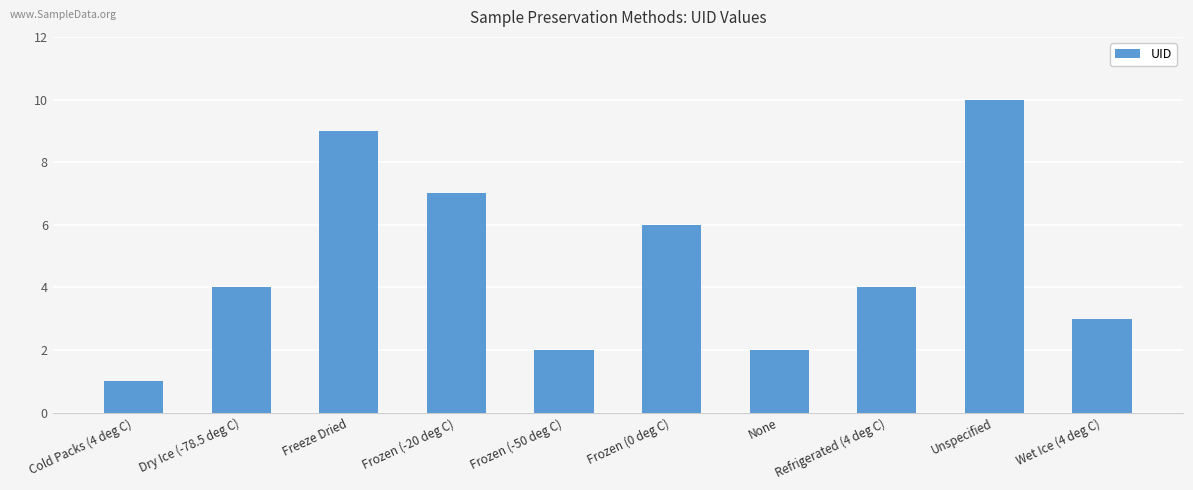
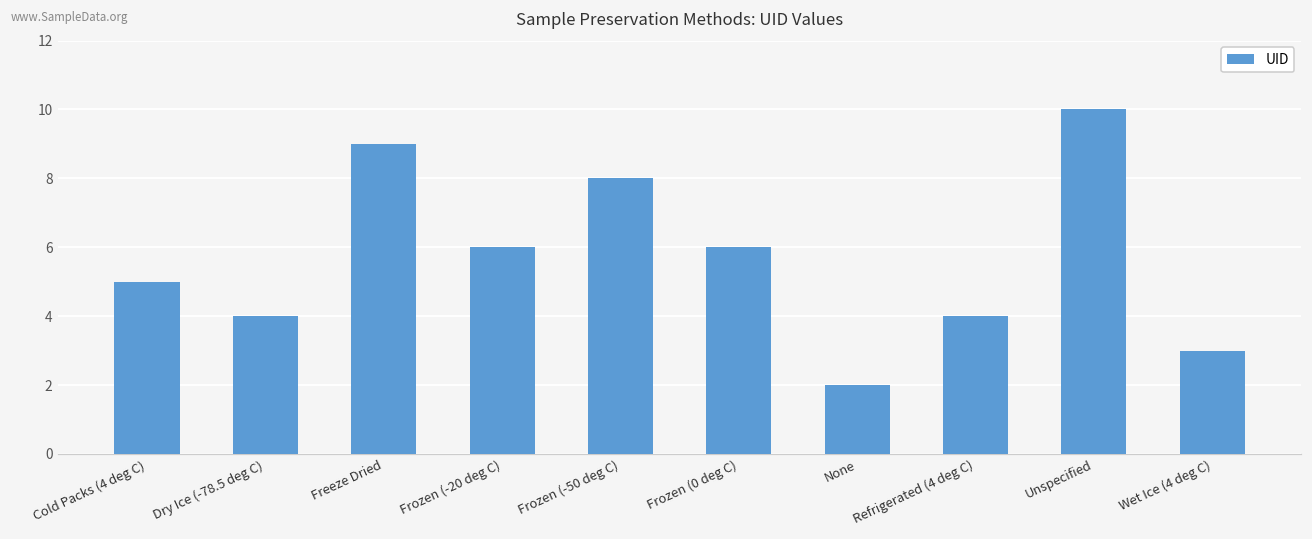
  {
-   "Cold Packs (4 deg C)": 1,
+   "Cold Packs (4 deg C)": 5,
    "Dry Ice (-78.5 deg C)": 4,
    "Freeze Dried": 9,
-   "Frozen (-20 deg C)": 7,
-   "Frozen (-50 deg C)": 2,
+   "Frozen (-20 deg C)": 6,
+   "Frozen (-50 deg C)": 8,
    "Frozen (0 deg C)": 6,
    "None": 2,
    "Refrigerated (4 deg C)": 4,
    "Unspecified": 10,
    "Wet Ice (4 deg C)": 3
  }
